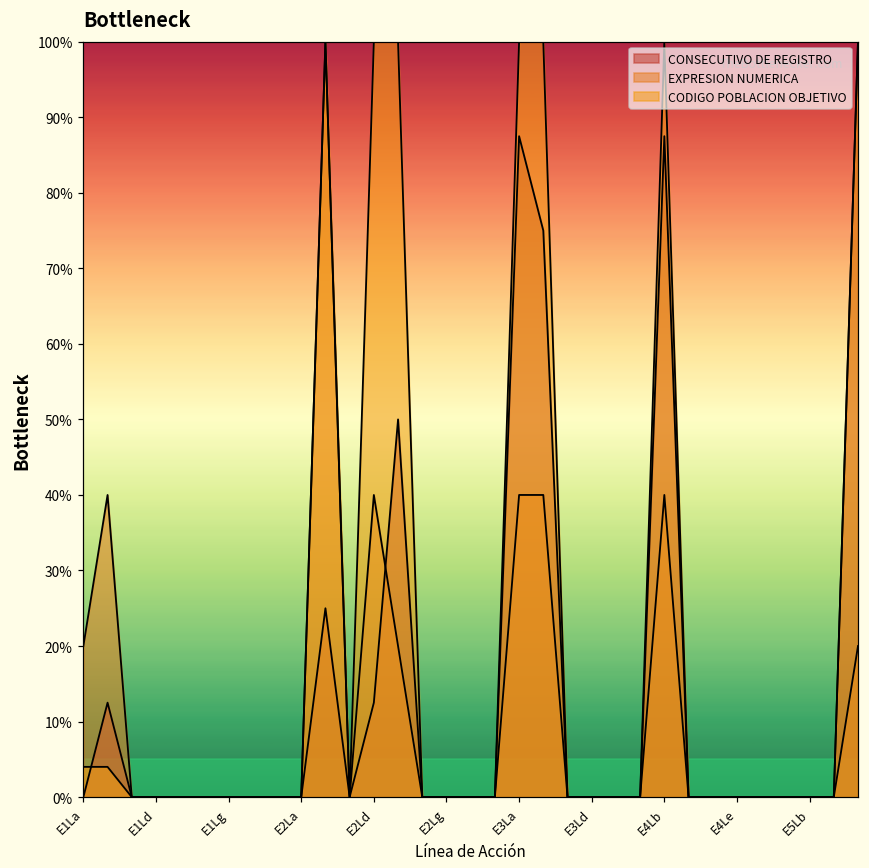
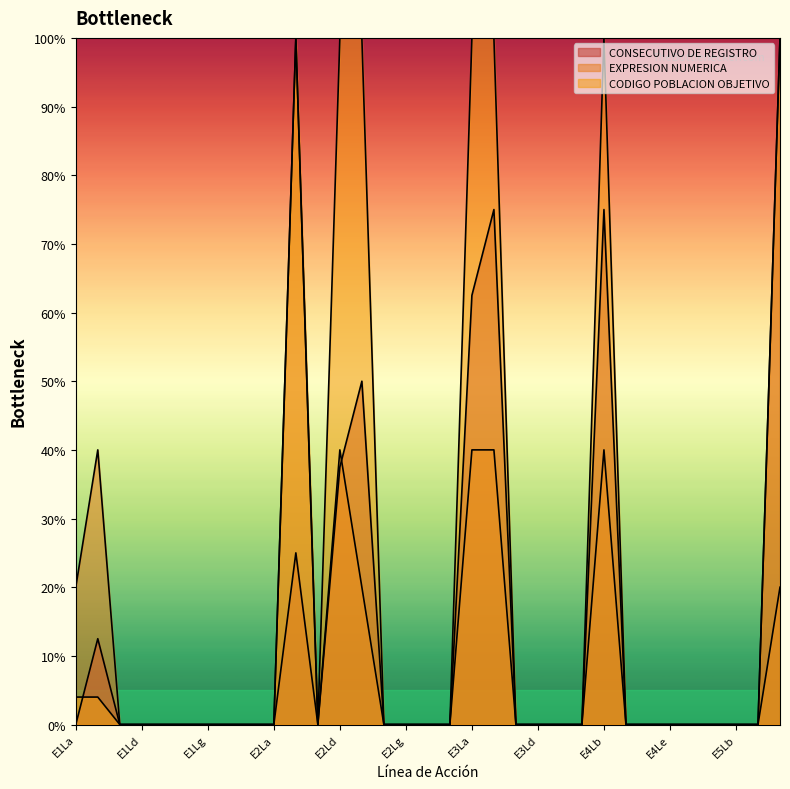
  {
    "CONSECUTIVO DE REGISTRO": {
-     "E2Ld": "13%",
-     "E3La": "88%",
-     "E4Lb": "88%"
+     "E2Ld": "38%",
+     "E3La": "63%",
+     "E4Lb": "75%"
    }
  }
